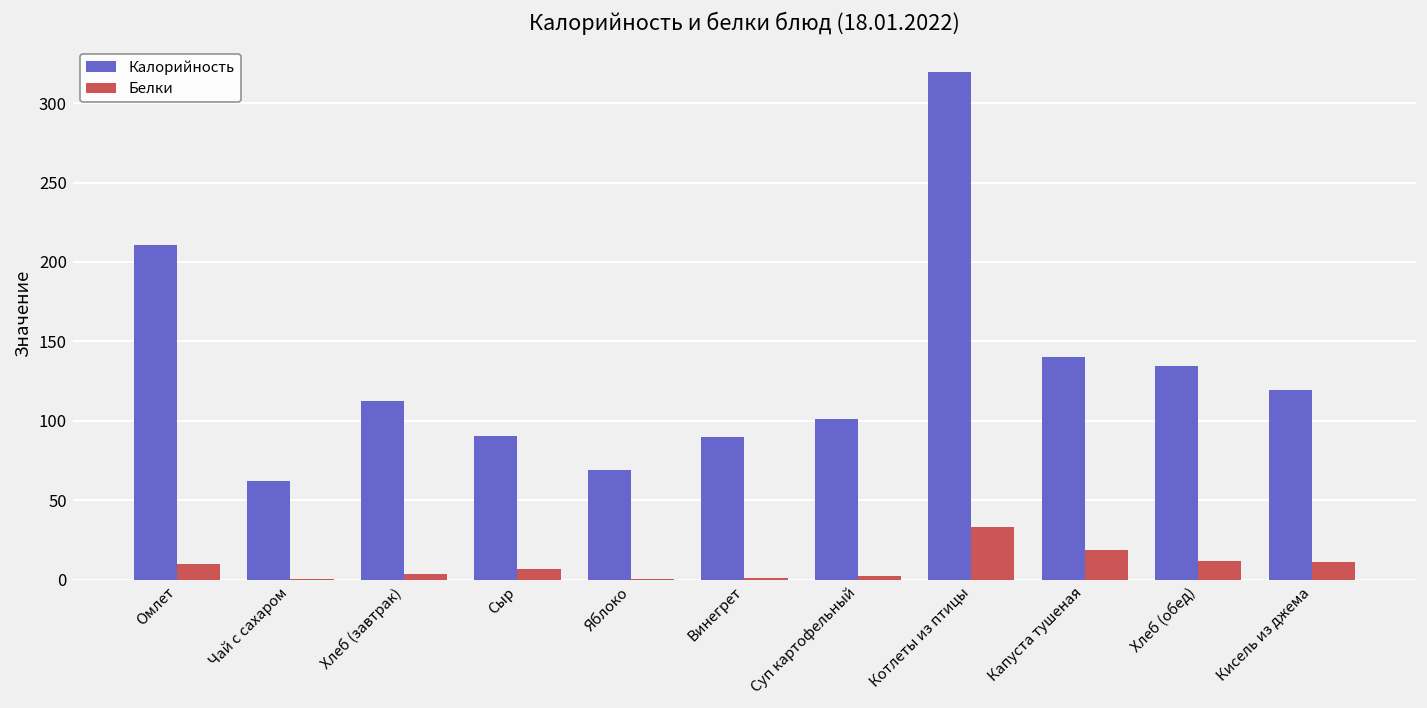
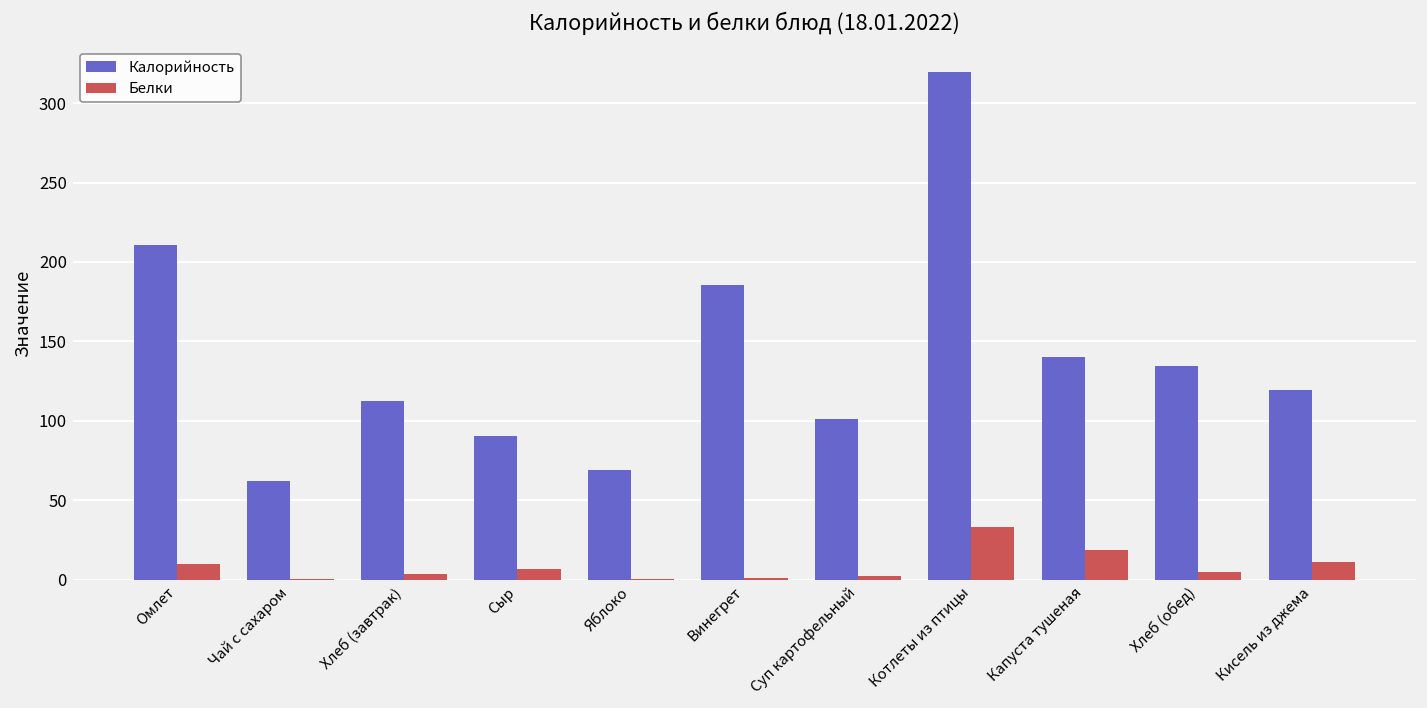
  {
    "Калорийность": {
      "Омлет": 211,
      "Чай с сахаром": 62,
      "Хлеб (завтрак)": 112,
      "Сыр": 90,
      "Яблоко": 69,
-     "Винегрет": 90,
+     "Винегрет": 185,
      "Суп картофельный": 101,
      "Котлеты из птицы": 319,
      "Капуста тушеная": 140,
      "Хлеб (обед)": 135,
      "Кисель из джема": 119
    },
    "Белки": {
      "Омлет": 10,
      "Хлеб (завтрак)": 4,
      "Сыр": 7,
      "Суп картофельный": 2,
      "Котлеты из птицы": 33,
      "Капуста тушеная": 19,
-     "Хлеб (обед)": 12,
+     "Хлеб (обед)": 5,
      "Кисель из джема": 11
    }
  }
